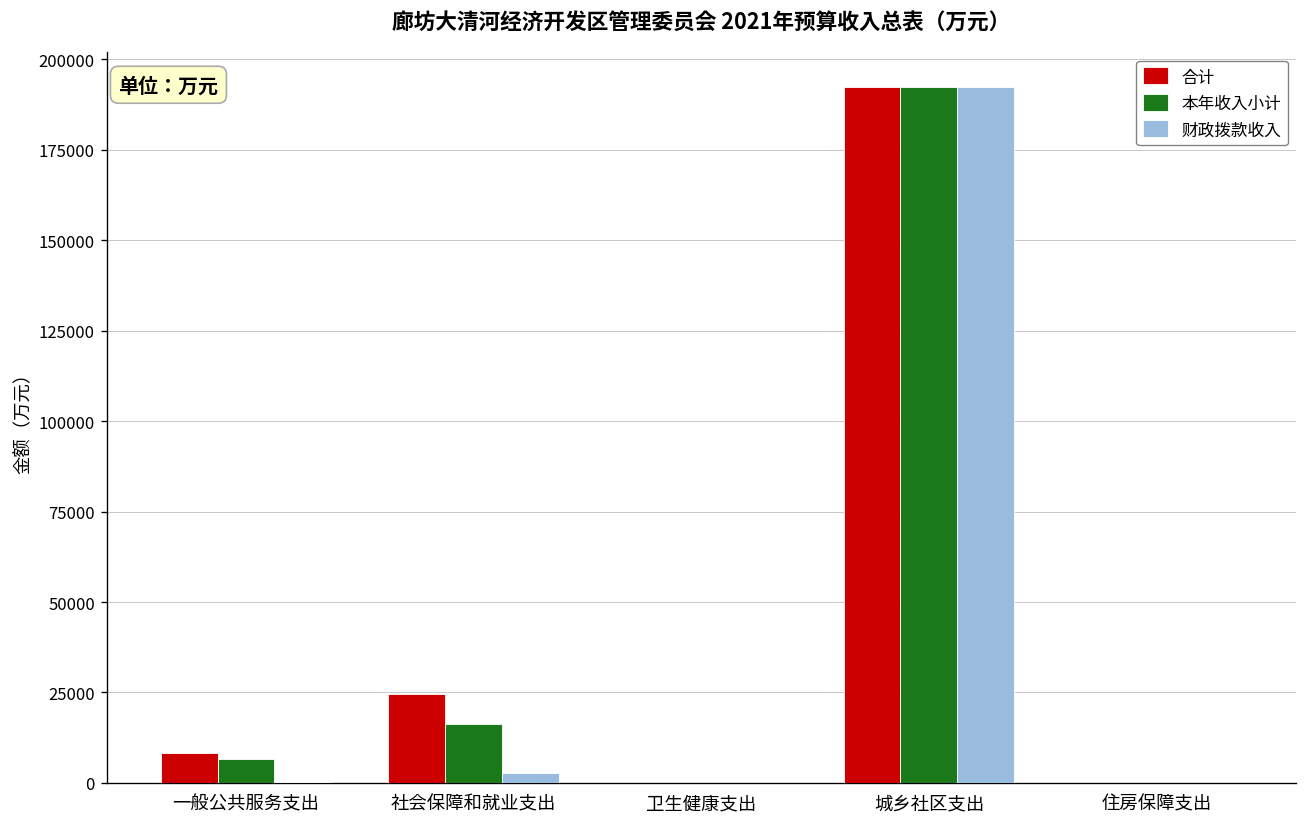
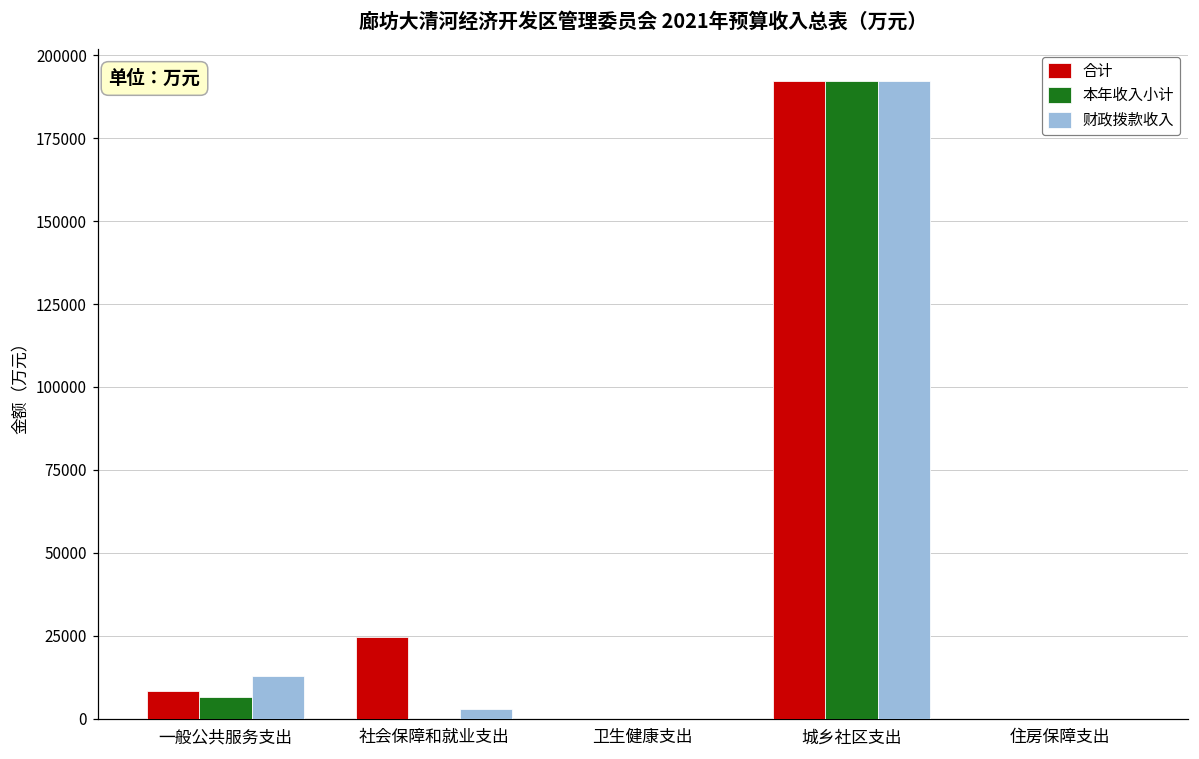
  {
    "合计": {
      "一般公共服务支出": 8000,
      "社会保障和就业支出": 25000,
      "城乡社区支出": 192000
    },
    "本年收入小计": {
      "一般公共服务支出": 7000,
-     "社会保障和就业支出": 16000,
+     "社会保障和就业支出": 0,
      "城乡社区支出": 192000
    },
    "财政拨款收入": {
-     "一般公共服务支出": 0,
+     "一般公共服务支出": 13000,
      "社会保障和就业支出": 3000,
      "城乡社区支出": 192000
    }
  }
